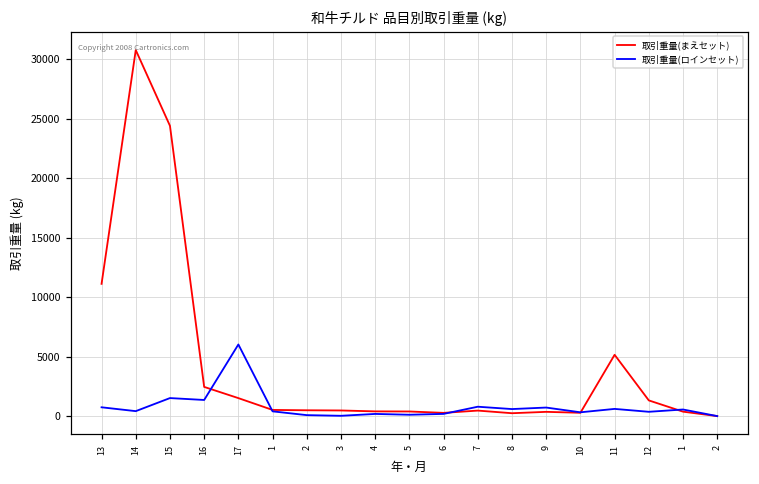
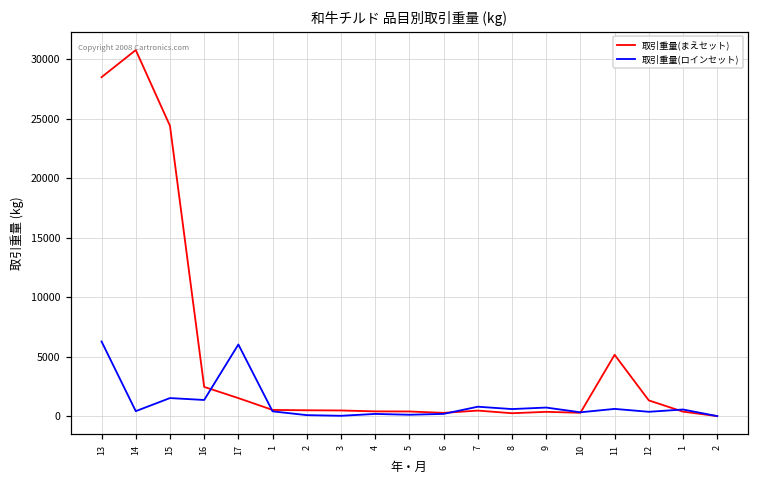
  {
    "取引重量(まえセット)": {
-     "13": 11100,
+     "13": 28500,
      "15": 24400,
      "16": 2500,
      "17": 1500,
      "3": 500,
      "5": 400,
      "7": 500,
      "8": 200,
      "9": 400,
      "11": 5200,
      "12": 1300
    },
    "取引重量(ロインセット)": {
-     "13": 700,
+     "13": 6300,
      "14": 400,
      "15": 1500,
      "16": 1400,
      "17": 6000,
      "3": 0,
      "5": 100,
      "7": 800,
      "8": 600,
      "9": 700,
      "11": 600,
      "12": 400
    }
  }
